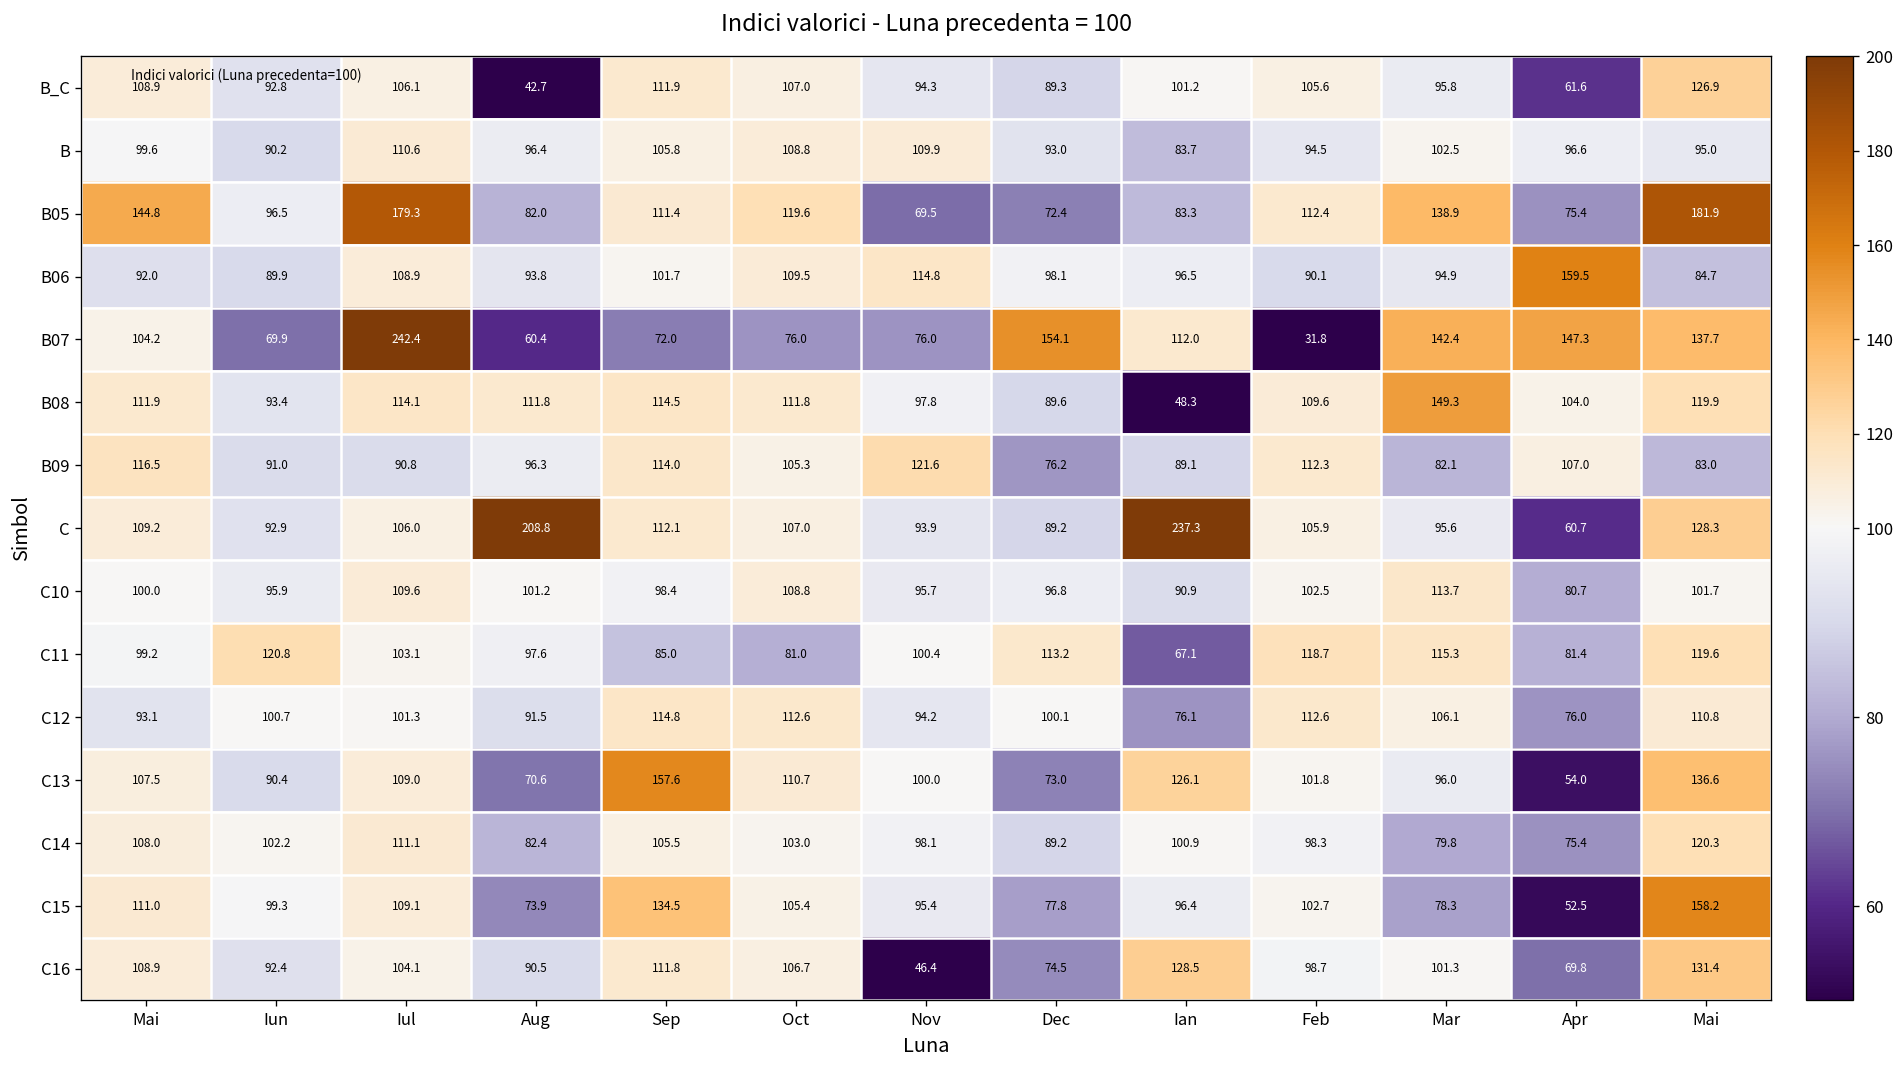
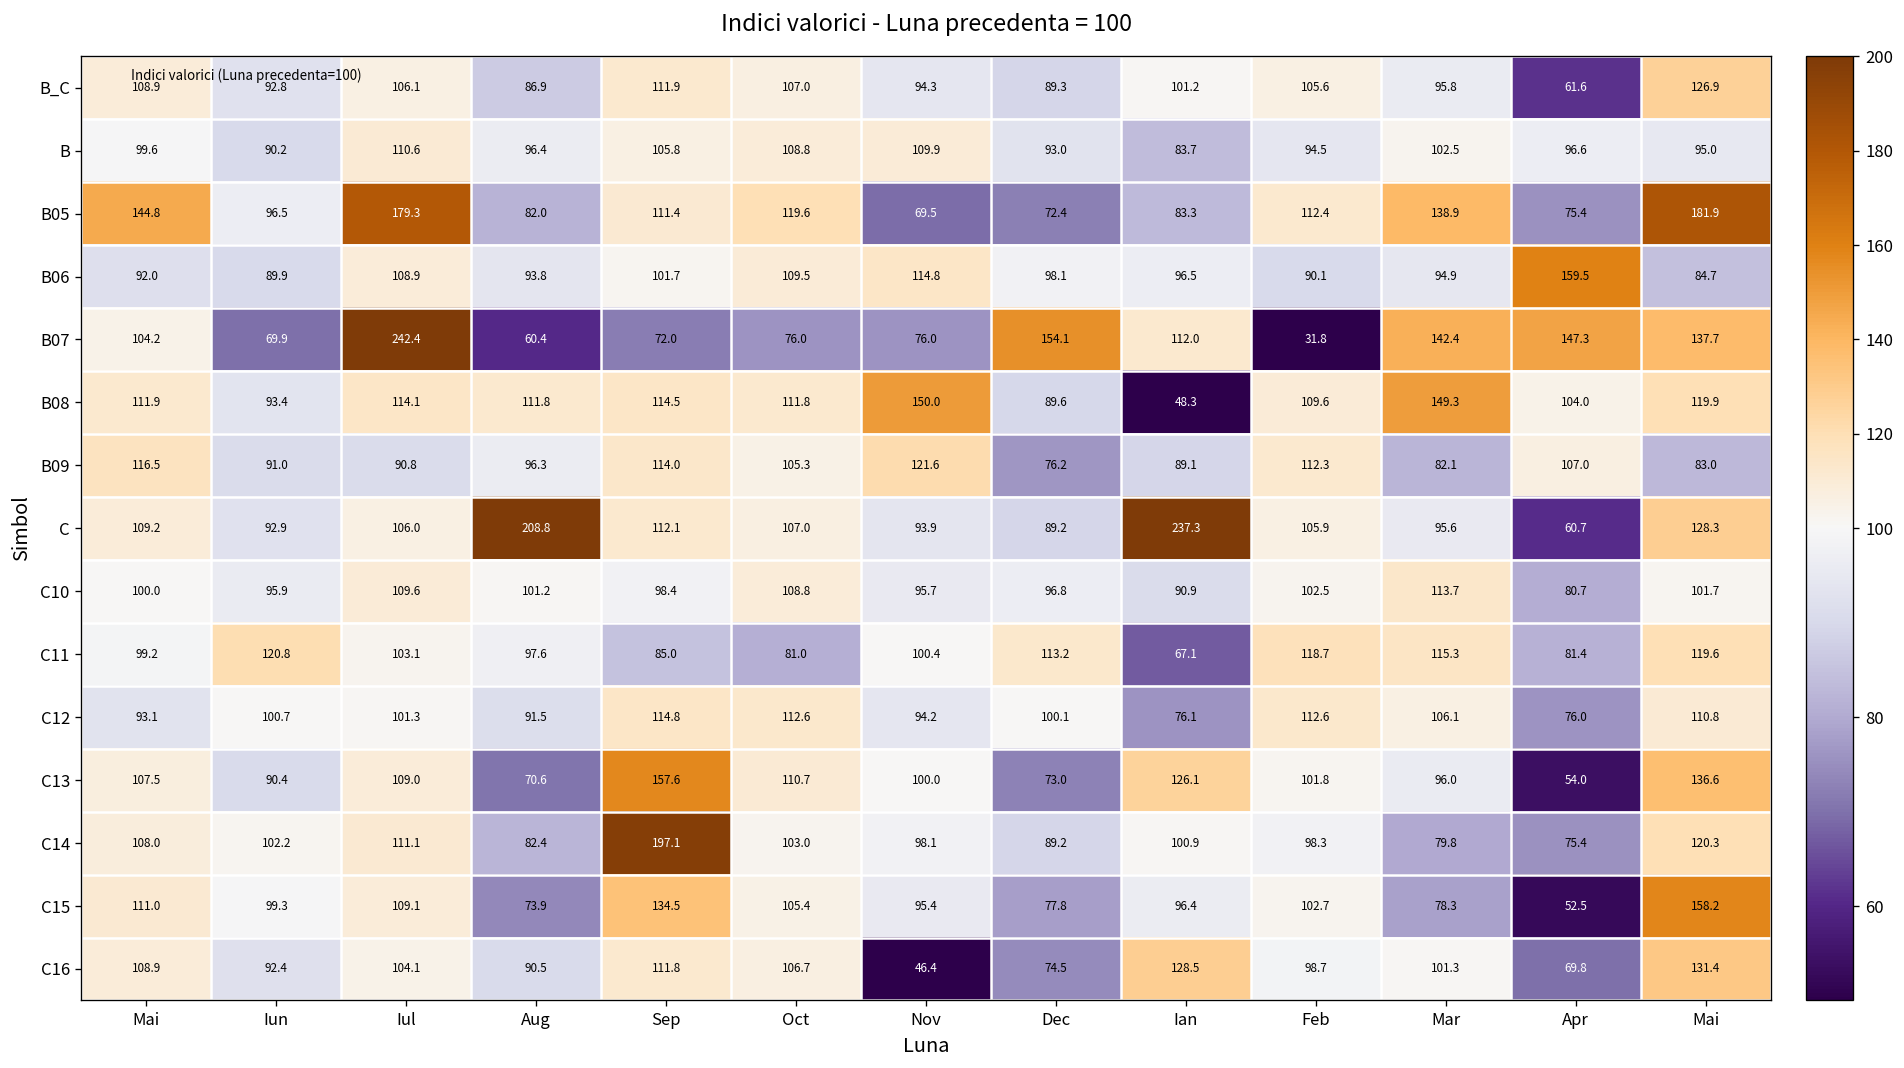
  {
    "B_C": {
      "Iun": 92.8,
      "Iul": 106.1,
-     "Aug": 42.7,
+     "Aug": 86.9,
      "Sep": 111.9,
      "Oct": 107.0,
      "Nov": 94.3,
      "Dec": 89.3,
      "Ian": 101.2,
      "Feb": 105.6,
      "Mar": 95.8,
      "Apr": 61.6
    },
    "B": {
      "Iun": 90.2,
      "Iul": 110.6,
      "Aug": 96.4,
      "Sep": 105.8,
      "Oct": 108.8,
      "Nov": 109.9,
      "Dec": 93.0,
      "Ian": 83.7,
      "Feb": 94.5,
      "Mar": 102.5,
      "Apr": 96.6
    },
    "B05": {
      "Iun": 96.5,
      "Iul": 179.3,
      "Aug": 82.0,
      "Sep": 111.4,
      "Oct": 119.6,
      "Nov": 69.5,
      "Dec": 72.4,
      "Ian": 83.3,
      "Feb": 112.4,
      "Mar": 138.9,
      "Apr": 75.4
    },
    "B06": {
      "Iun": 89.9,
      "Iul": 108.9,
      "Aug": 93.8,
      "Sep": 101.7,
      "Oct": 109.5,
      "Nov": 114.8,
      "Dec": 98.1,
      "Ian": 96.5,
      "Feb": 90.1,
      "Mar": 94.9,
      "Apr": 159.5
    },
    "B07": {
      "Iun": 69.9,
      "Iul": 242.4,
      "Aug": 60.4,
      "Sep": 72.0,
      "Oct": 76.0,
      "Nov": 76.0,
      "Dec": 154.1,
      "Ian": 112.0,
      "Feb": 31.8,
      "Mar": 142.4,
      "Apr": 147.3
    },
    "B08": {
      "Iun": 93.4,
      "Iul": 114.1,
      "Aug": 111.8,
      "Sep": 114.5,
      "Oct": 111.8,
-     "Nov": 97.8,
+     "Nov": 150.0,
      "Dec": 89.6,
      "Ian": 48.3,
      "Feb": 109.6,
      "Mar": 149.3,
      "Apr": 104.0
    },
    "B09": {
      "Iun": 91.0,
      "Iul": 90.8,
      "Aug": 96.3,
      "Sep": 114.0,
      "Oct": 105.3,
      "Nov": 121.6,
      "Dec": 76.2,
      "Ian": 89.1,
      "Feb": 112.3,
      "Mar": 82.1,
      "Apr": 107.0
    },
    "C": {
      "Iun": 92.9,
      "Iul": 106.0,
      "Aug": 208.8,
      "Sep": 112.1,
      "Oct": 107.0,
      "Nov": 93.9,
      "Dec": 89.2,
      "Ian": 237.3,
      "Feb": 105.9,
      "Mar": 95.6,
      "Apr": 60.7
    },
    "C10": {
      "Iun": 95.9,
      "Iul": 109.6,
      "Aug": 101.2,
      "Sep": 98.4,
      "Oct": 108.8,
      "Nov": 95.7,
      "Dec": 96.8,
      "Ian": 90.9,
      "Feb": 102.5,
      "Mar": 113.7,
      "Apr": 80.7
    },
    "C11": {
      "Iun": 120.8,
      "Iul": 103.1,
      "Aug": 97.6,
      "Sep": 85.0,
      "Oct": 81.0,
      "Nov": 100.4,
      "Dec": 113.2,
      "Ian": 67.1,
      "Feb": 118.7,
      "Mar": 115.3,
      "Apr": 81.4
    },
    "C12": {
      "Iun": 100.7,
      "Iul": 101.3,
      "Aug": 91.5,
      "Sep": 114.8,
      "Oct": 112.6,
      "Nov": 94.2,
      "Dec": 100.1,
      "Ian": 76.1,
      "Feb": 112.6,
      "Mar": 106.1,
      "Apr": 76.0
    },
    "C13": {
      "Iun": 90.4,
      "Iul": 109.0,
      "Aug": 70.6,
      "Sep": 157.6,
      "Oct": 110.7,
      "Nov": 100.0,
      "Dec": 73.0,
      "Ian": 126.1,
      "Feb": 101.8,
      "Mar": 96.0,
      "Apr": 54.0
    },
    "C14": {
      "Iun": 102.2,
      "Iul": 111.1,
      "Aug": 82.4,
-     "Sep": 105.5,
+     "Sep": 197.1,
      "Oct": 103.0,
      "Nov": 98.1,
      "Dec": 89.2,
      "Ian": 100.9,
      "Feb": 98.3,
      "Mar": 79.8,
      "Apr": 75.4
    },
    "C15": {
      "Iun": 99.3,
      "Iul": 109.1,
      "Aug": 73.9,
      "Sep": 134.5,
      "Oct": 105.4,
      "Nov": 95.4,
      "Dec": 77.8,
      "Ian": 96.4,
      "Feb": 102.7,
      "Mar": 78.3,
      "Apr": 52.5
    },
    "C16": {
      "Iun": 92.4,
      "Iul": 104.1,
      "Aug": 90.5,
      "Sep": 111.8,
      "Oct": 106.7,
      "Nov": 46.4,
      "Dec": 74.5,
      "Ian": 128.5,
      "Feb": 98.7,
      "Mar": 101.3,
      "Apr": 69.8
    }
  }
